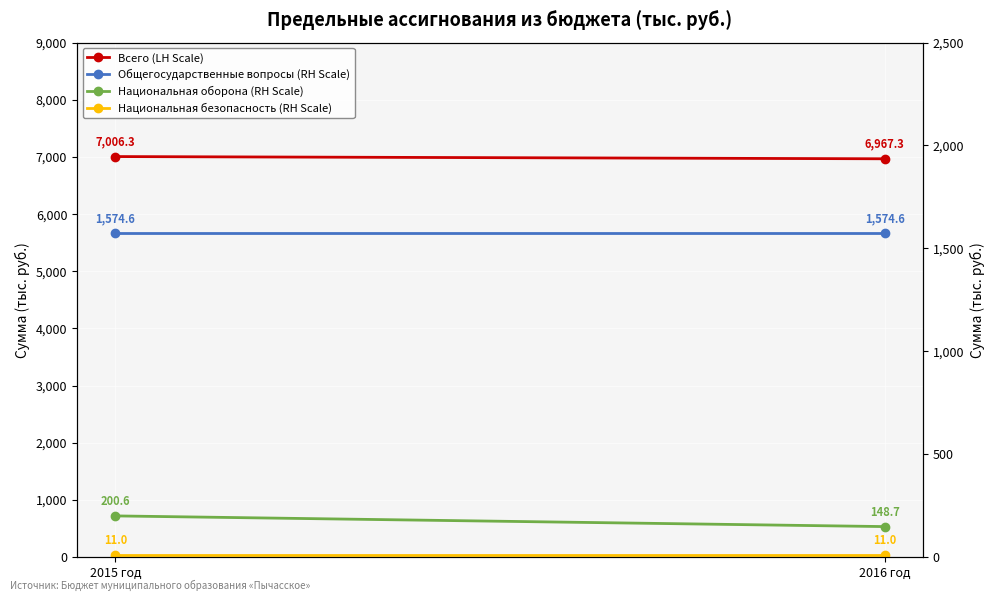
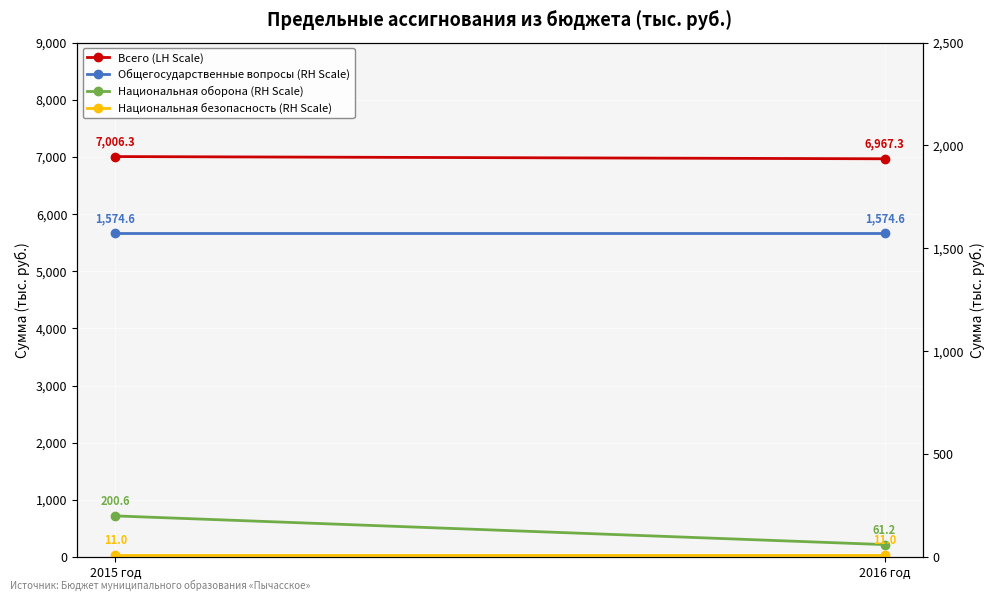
  {
    "Всего (LH Scale)": {
      "2015 год": "7,006.3",
      "2016 год": "6,967.3"
    },
    "Общегосударственные вопросы (RH Scale)": {
      "2015 год": "1,574.6",
      "2016 год": "1,574.6"
    },
    "Национальная оборона (RH Scale)": {
      "2015 год": "200.6",
-     "2016 год": "148.7"
+     "2016 год": "61.2"
    },
    "Национальная безопасность (RH Scale)": {
      "2015 год": "11.0",
      "2016 год": "11.0"
    }
  }
